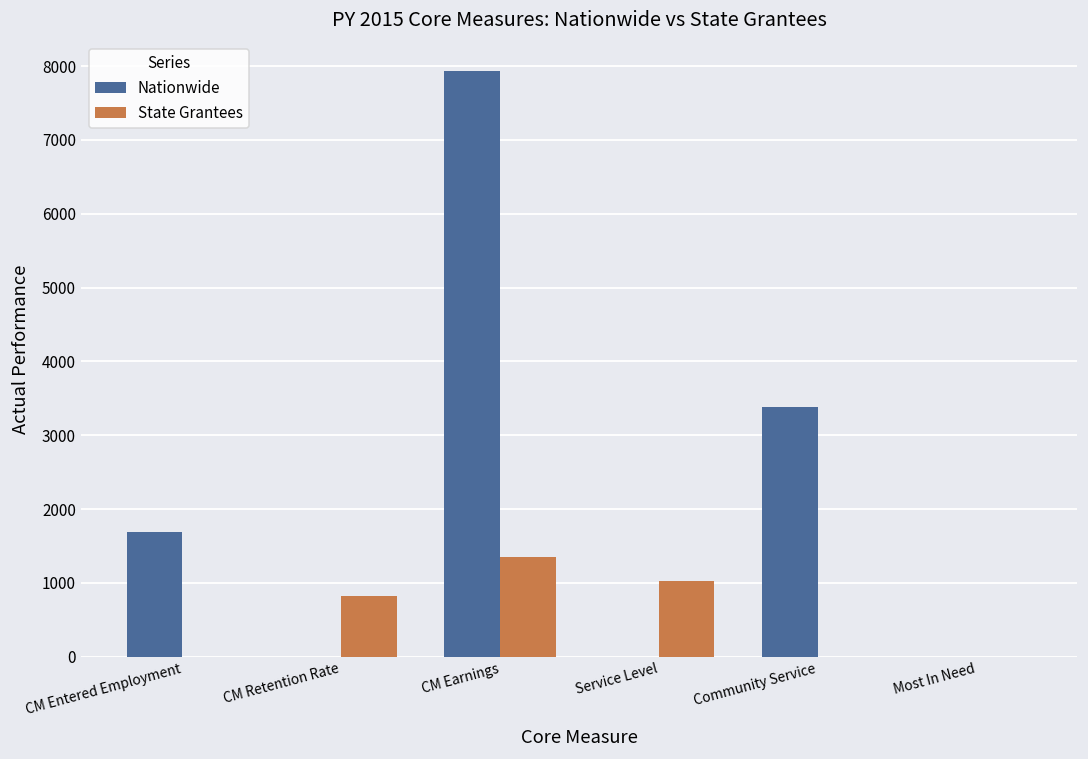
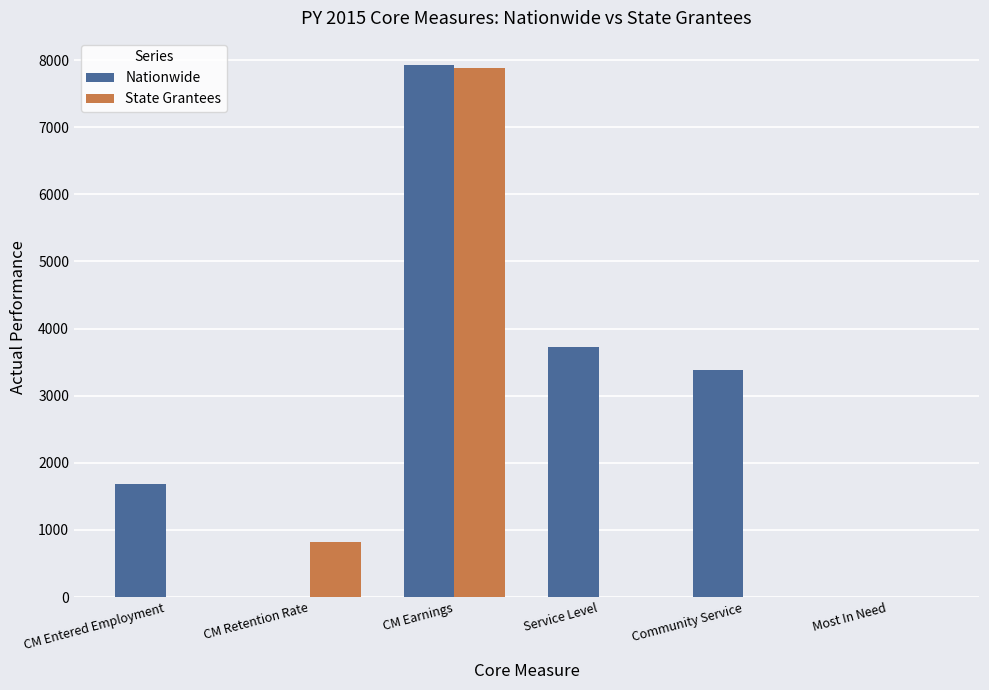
  {
    "Nationwide": {
      "CM Entered Employment": 1700,
      "CM Earnings": 7900,
-     "Service Level": 0,
+     "Service Level": 3700,
      "Community Service": 3400
    },
    "State Grantees": {
      "CM Retention Rate": 800,
-     "CM Earnings": 1400,
-     "Service Level": 1000
+     "CM Earnings": 7900,
+     "Service Level": 0
    }
  }
